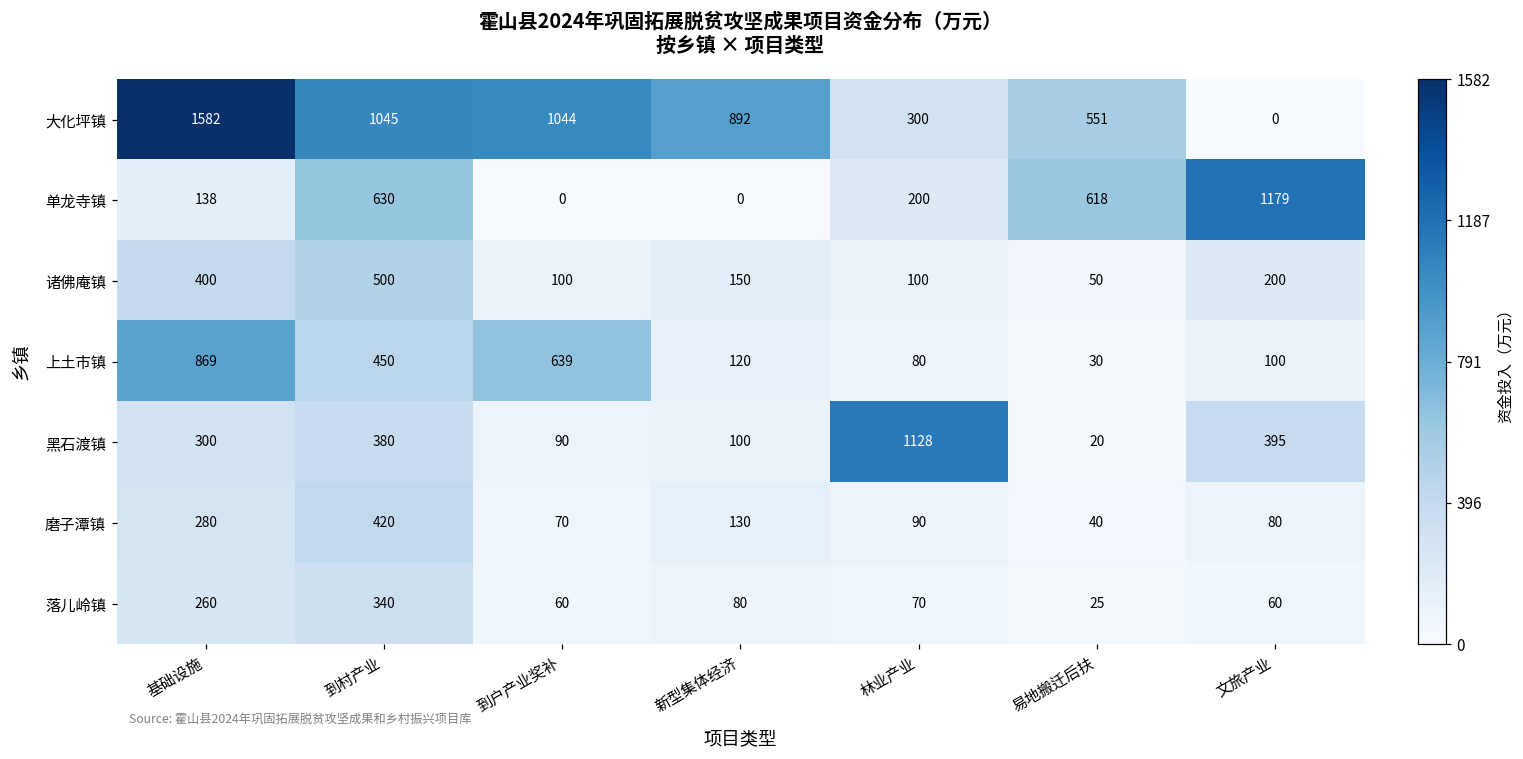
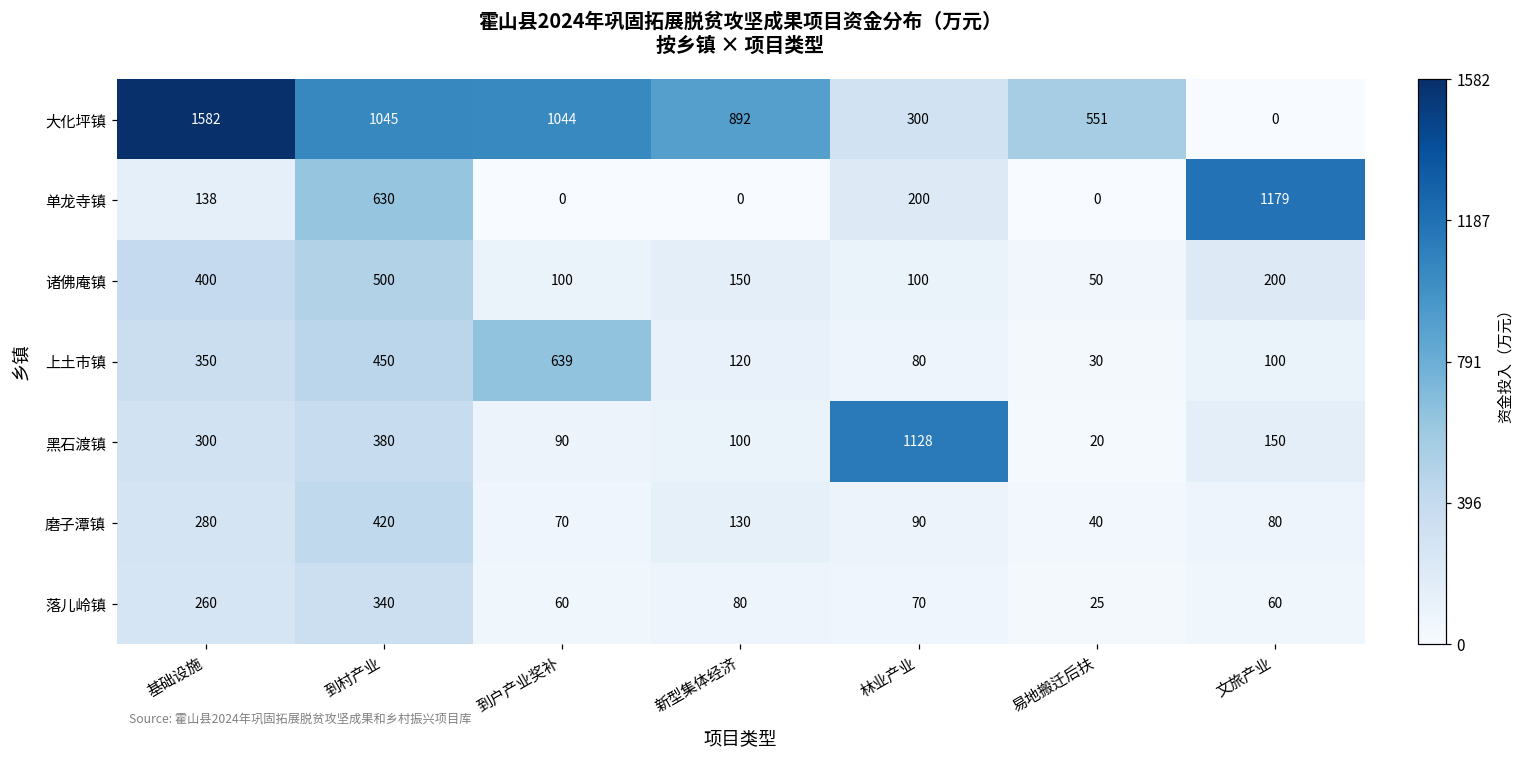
  {
    "大化坪镇": {
      "基础设施": 1582,
      "到村产业": 1045,
      "到户产业奖补": 1044,
      "新型集体经济": 892,
      "林业产业": 300,
      "易地搬迁后扶": 551,
      "文旅产业": 0
    },
    "单龙寺镇": {
      "基础设施": 138,
      "到村产业": 630,
      "到户产业奖补": 0,
      "新型集体经济": 0,
      "林业产业": 200,
-     "易地搬迁后扶": 618,
+     "易地搬迁后扶": 0,
      "文旅产业": 1179
    },
    "诸佛庵镇": {
      "基础设施": 400,
      "到村产业": 500,
      "到户产业奖补": 100,
      "新型集体经济": 150,
      "林业产业": 100,
      "易地搬迁后扶": 50,
      "文旅产业": 200
    },
    "上土市镇": {
-     "基础设施": 869,
+     "基础设施": 350,
      "到村产业": 450,
      "到户产业奖补": 639,
      "新型集体经济": 120,
      "林业产业": 80,
      "易地搬迁后扶": 30,
      "文旅产业": 100
    },
    "黑石渡镇": {
      "基础设施": 300,
      "到村产业": 380,
      "到户产业奖补": 90,
      "新型集体经济": 100,
      "林业产业": 1128,
      "易地搬迁后扶": 20,
-     "文旅产业": 395
+     "文旅产业": 150
    },
    "磨子潭镇": {
      "基础设施": 280,
      "到村产业": 420,
      "到户产业奖补": 70,
      "新型集体经济": 130,
      "林业产业": 90,
      "易地搬迁后扶": 40,
      "文旅产业": 80
    },
    "落儿岭镇": {
      "基础设施": 260,
      "到村产业": 340,
      "到户产业奖补": 60,
      "新型集体经济": 80,
      "林业产业": 70,
      "易地搬迁后扶": 25,
      "文旅产业": 60
    }
  }
